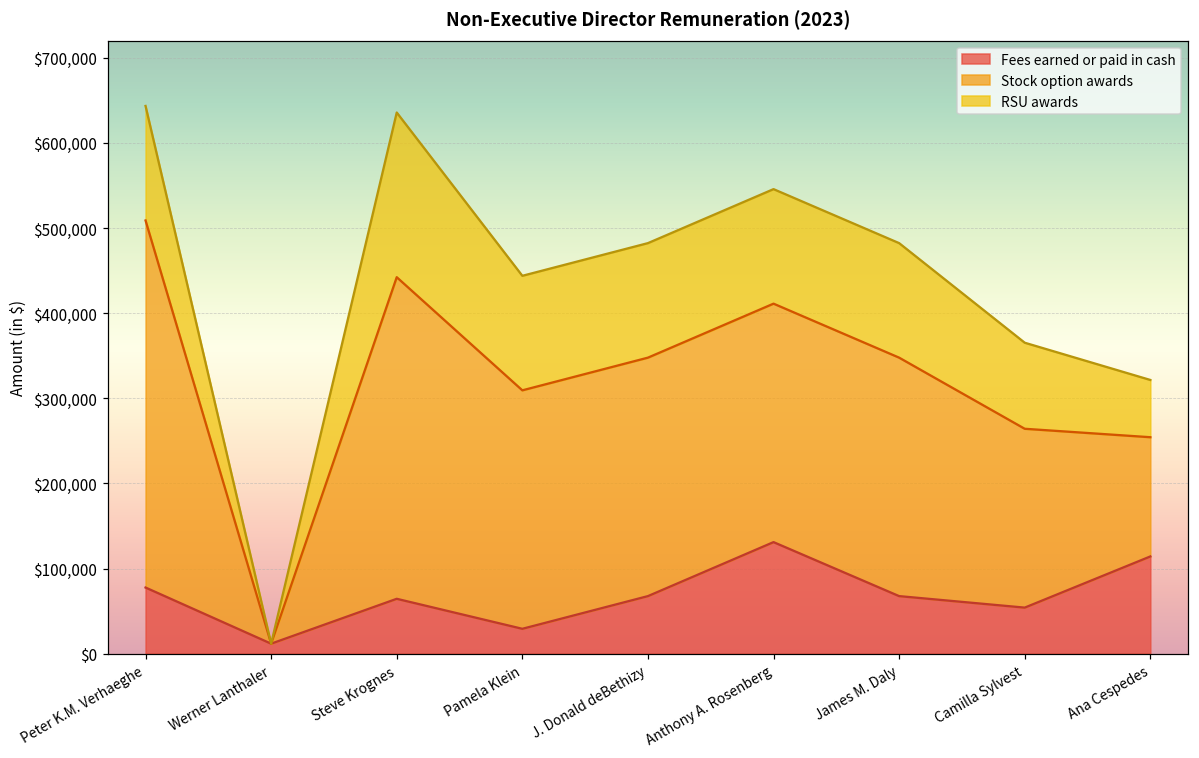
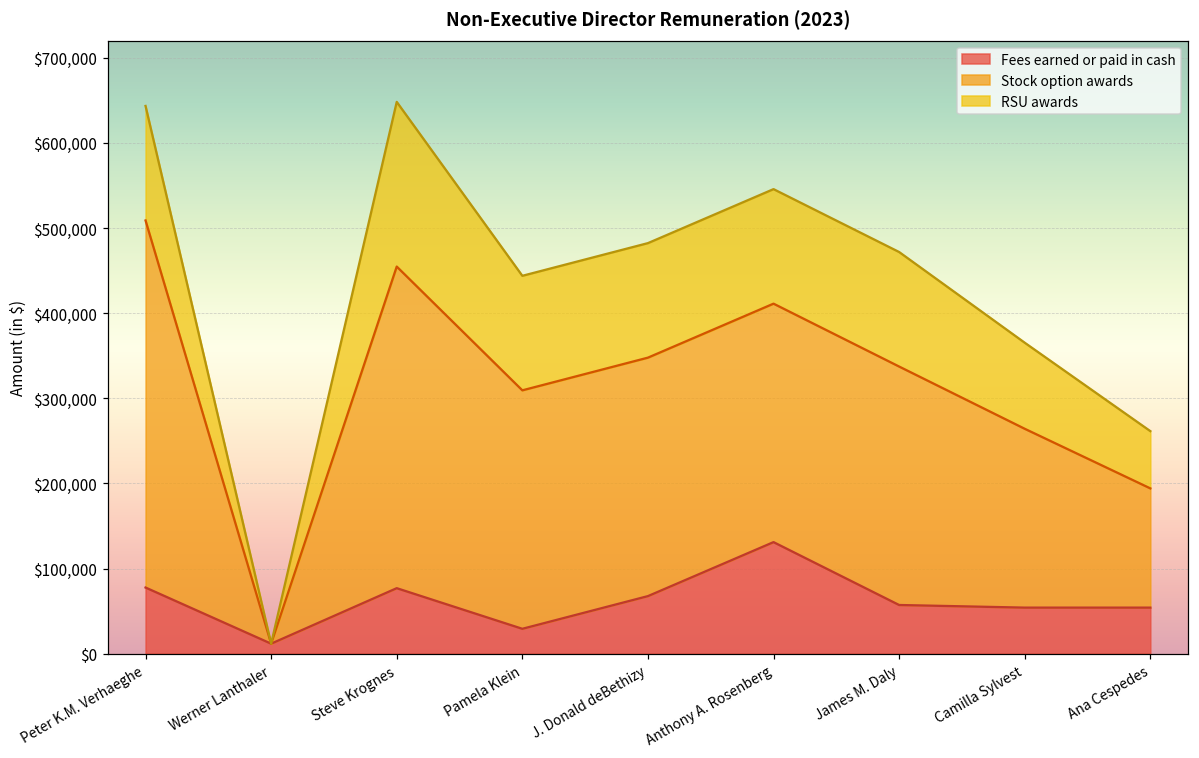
  {
    "Fees earned or paid in cash": {
      "Peter K.M. Verhaeghe": "$80,000",
-     "Steve Krognes": "$60,000",
+     "Steve Krognes": "$80,000",
      "Pamela Klein": "$30,000",
      "J. Donald deBethizy": "$70,000",
      "Anthony A. Rosenberg": "$130,000",
-     "James M. Daly": "$70,000",
+     "James M. Daly": "$60,000",
      "Camilla Sylvest": "$50,000",
-     "Ana Cespedes": "$110,000"
+     "Ana Cespedes": "$50,000"
    }
  }
